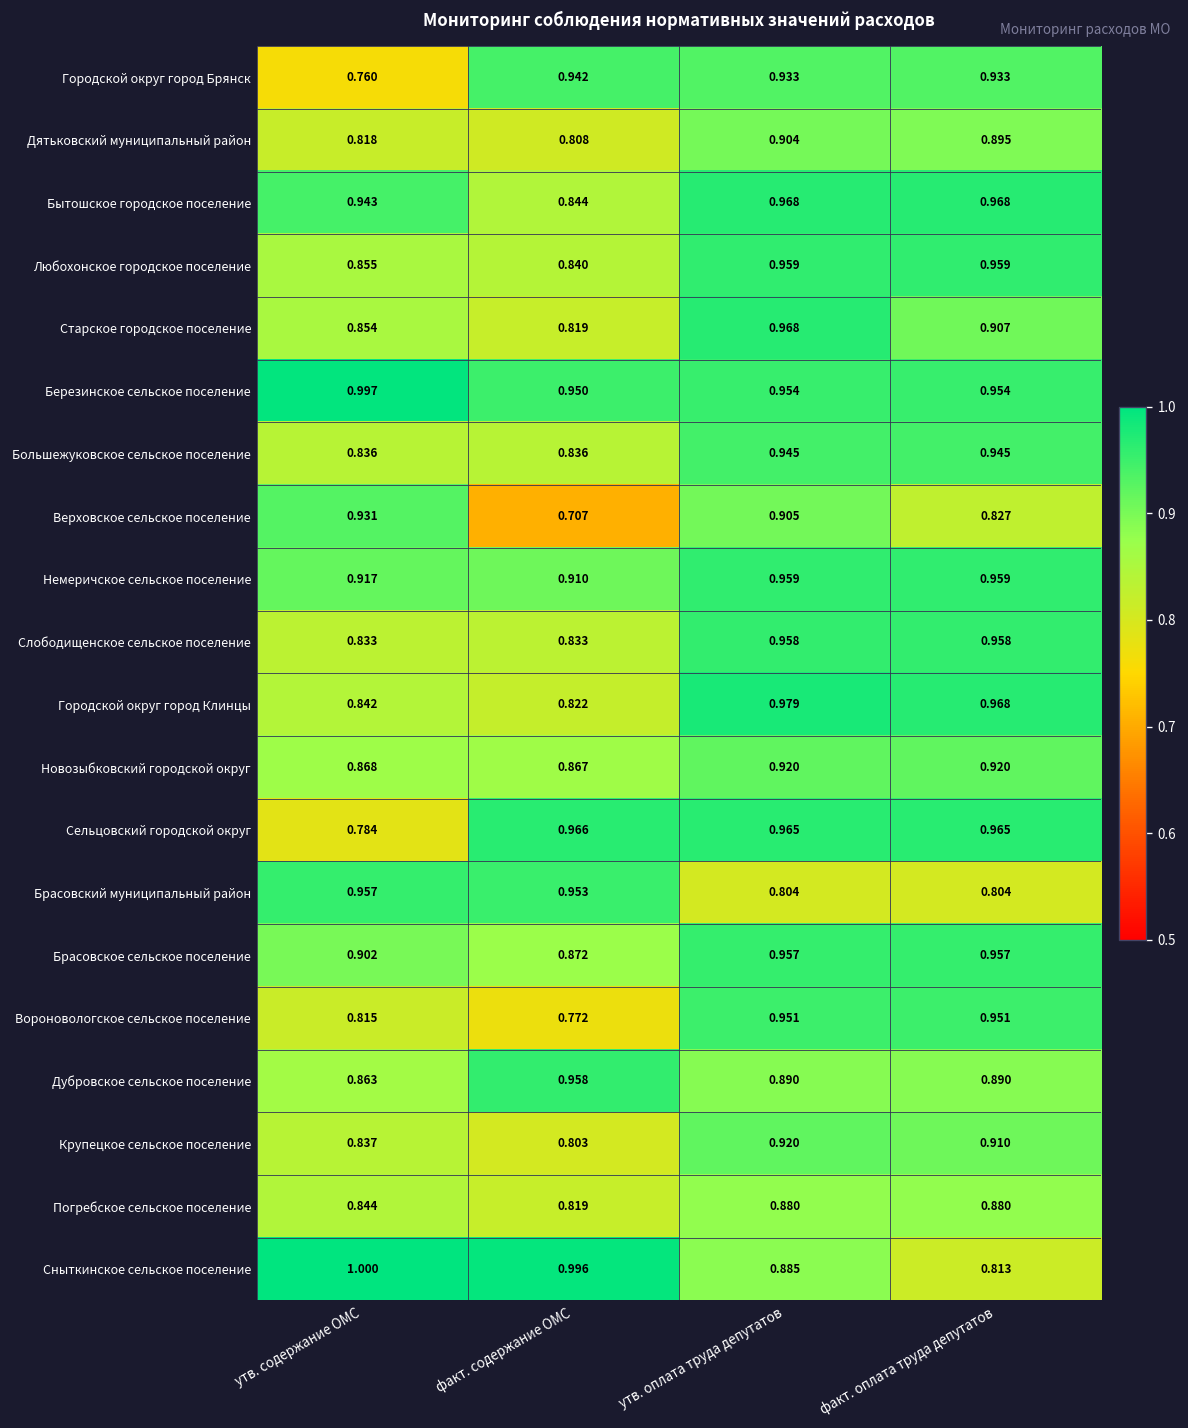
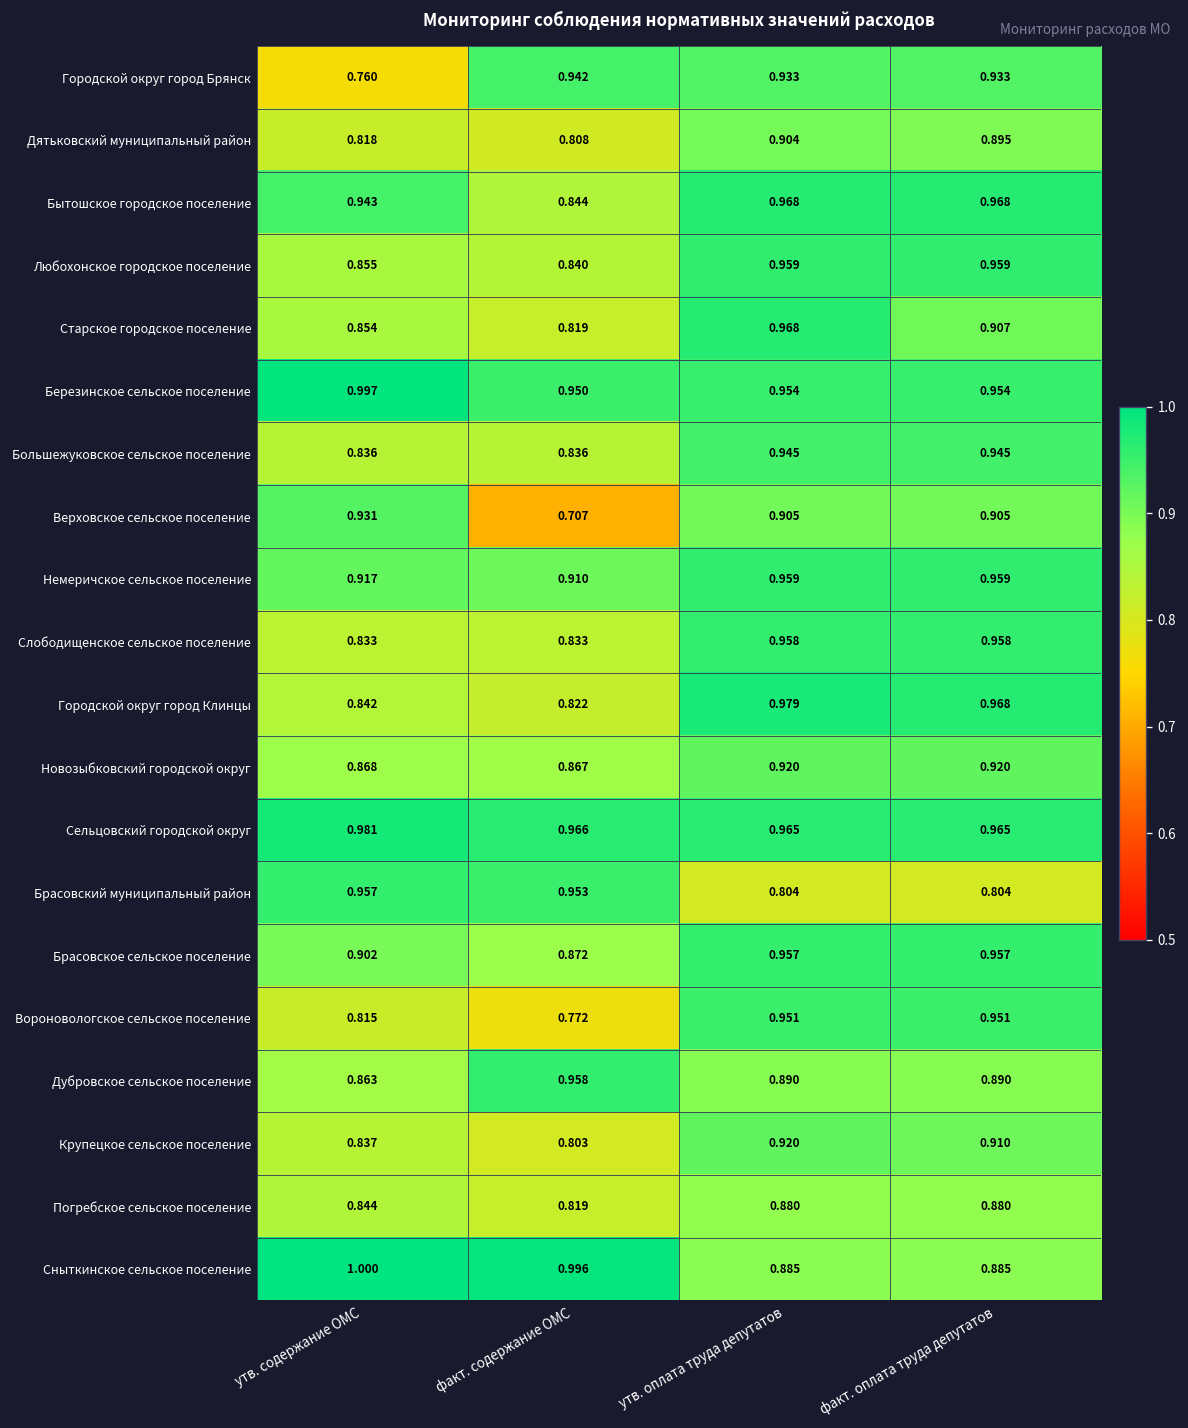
  {
    "Городской округ город Брянск": {
      "утв. содержание ОМС": 0.760,
      "факт. содержание ОМС": 0.942,
      "утв. оплата труда депутатов": 0.933,
      "факт. оплата труда депутатов": 0.933
    },
    "Дятьковский муниципальный район": {
      "утв. содержание ОМС": 0.818,
      "факт. содержание ОМС": 0.808,
      "утв. оплата труда депутатов": 0.904,
      "факт. оплата труда депутатов": 0.895
    },
    "Бытошское городское поселение": {
      "утв. содержание ОМС": 0.943,
      "факт. содержание ОМС": 0.844,
      "утв. оплата труда депутатов": 0.968,
      "факт. оплата труда депутатов": 0.968
    },
    "Любохонское городское поселение": {
      "утв. содержание ОМС": 0.855,
      "факт. содержание ОМС": 0.840,
      "утв. оплата труда депутатов": 0.959,
      "факт. оплата труда депутатов": 0.959
    },
    "Старское городское поселение": {
      "утв. содержание ОМС": 0.854,
      "факт. содержание ОМС": 0.819,
      "утв. оплата труда депутатов": 0.968,
      "факт. оплата труда депутатов": 0.907
    },
    "Березинское сельское поселение": {
      "утв. содержание ОМС": 0.997,
      "факт. содержание ОМС": 0.950,
      "утв. оплата труда депутатов": 0.954,
      "факт. оплата труда депутатов": 0.954
    },
    "Большежуковское сельское поселение": {
      "утв. содержание ОМС": 0.836,
      "факт. содержание ОМС": 0.836,
      "утв. оплата труда депутатов": 0.945,
      "факт. оплата труда депутатов": 0.945
    },
    "Верховское сельское поселение": {
      "утв. содержание ОМС": 0.931,
      "факт. содержание ОМС": 0.707,
      "утв. оплата труда депутатов": 0.905,
-     "факт. оплата труда депутатов": 0.827
+     "факт. оплата труда депутатов": 0.905
    },
    "Немеричское сельское поселение": {
      "утв. содержание ОМС": 0.917,
      "факт. содержание ОМС": 0.910,
      "утв. оплата труда депутатов": 0.959,
      "факт. оплата труда депутатов": 0.959
    },
    "Слободищенское сельское поселение": {
      "утв. содержание ОМС": 0.833,
      "факт. содержание ОМС": 0.833,
      "утв. оплата труда депутатов": 0.958,
      "факт. оплата труда депутатов": 0.958
    },
    "Городской округ город Клинцы": {
      "утв. содержание ОМС": 0.842,
      "факт. содержание ОМС": 0.822,
      "утв. оплата труда депутатов": 0.979,
      "факт. оплата труда депутатов": 0.968
    },
    "Новозыбковский городской округ": {
      "утв. содержание ОМС": 0.868,
      "факт. содержание ОМС": 0.867,
      "утв. оплата труда депутатов": 0.920,
      "факт. оплата труда депутатов": 0.920
    },
    "Сельцовский городской округ": {
-     "утв. содержание ОМС": 0.784,
+     "утв. содержание ОМС": 0.981,
      "факт. содержание ОМС": 0.966,
      "утв. оплата труда депутатов": 0.965,
      "факт. оплата труда депутатов": 0.965
    },
    "Брасовский муниципальный район": {
      "утв. содержание ОМС": 0.957,
      "факт. содержание ОМС": 0.953,
      "утв. оплата труда депутатов": 0.804,
      "факт. оплата труда депутатов": 0.804
    },
    "Брасовское сельское поселение": {
      "утв. содержание ОМС": 0.902,
      "факт. содержание ОМС": 0.872,
      "утв. оплата труда депутатов": 0.957,
      "факт. оплата труда депутатов": 0.957
    },
    "Вороновологское сельское поселение": {
      "утв. содержание ОМС": 0.815,
      "факт. содержание ОМС": 0.772,
      "утв. оплата труда депутатов": 0.951,
      "факт. оплата труда депутатов": 0.951
    },
    "Дубровское сельское поселение": {
      "утв. содержание ОМС": 0.863,
      "факт. содержание ОМС": 0.958,
      "утв. оплата труда депутатов": 0.890,
      "факт. оплата труда депутатов": 0.890
    },
    "Крупецкое сельское поселение": {
      "утв. содержание ОМС": 0.837,
      "факт. содержание ОМС": 0.803,
      "утв. оплата труда депутатов": 0.920,
      "факт. оплата труда депутатов": 0.910
    },
    "Погребское сельское поселение": {
      "утв. содержание ОМС": 0.844,
      "факт. содержание ОМС": 0.819,
      "утв. оплата труда депутатов": 0.880,
      "факт. оплата труда депутатов": 0.880
    },
    "Сныткинское сельское поселение": {
      "утв. содержание ОМС": 1.000,
      "факт. содержание ОМС": 0.996,
      "утв. оплата труда депутатов": 0.885,
-     "факт. оплата труда депутатов": 0.813
+     "факт. оплата труда депутатов": 0.885
    }
  }
